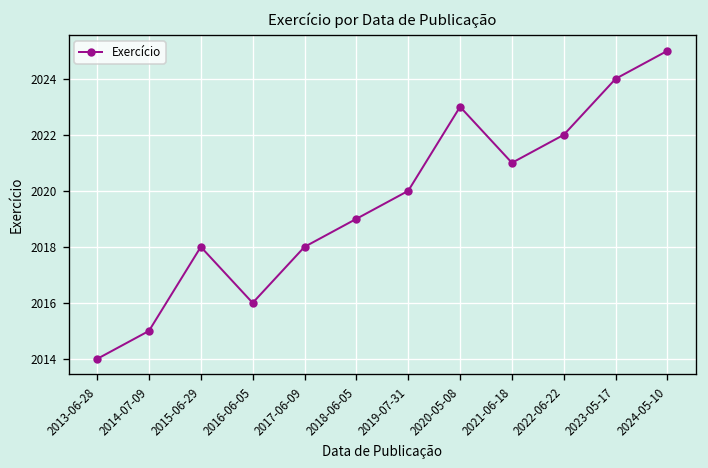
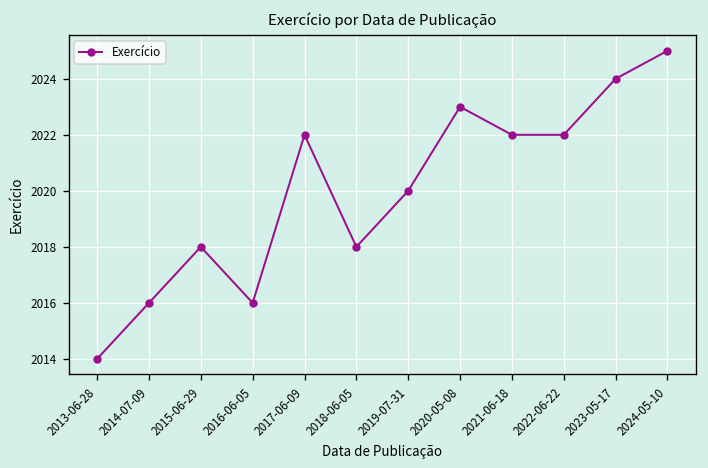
  {
    "2013-06-28": 2014,
-   "2014-07-09": 2015,
+   "2014-07-09": 2016,
    "2015-06-29": 2018,
    "2016-06-05": 2016,
-   "2017-06-09": 2018,
-   "2018-06-05": 2019,
+   "2017-06-09": 2022,
+   "2018-06-05": 2018,
    "2019-07-31": 2020,
    "2020-05-08": 2023,
-   "2021-06-18": 2021,
+   "2021-06-18": 2022,
    "2022-06-22": 2022,
    "2023-05-17": 2024,
    "2024-05-10": 2025
  }
